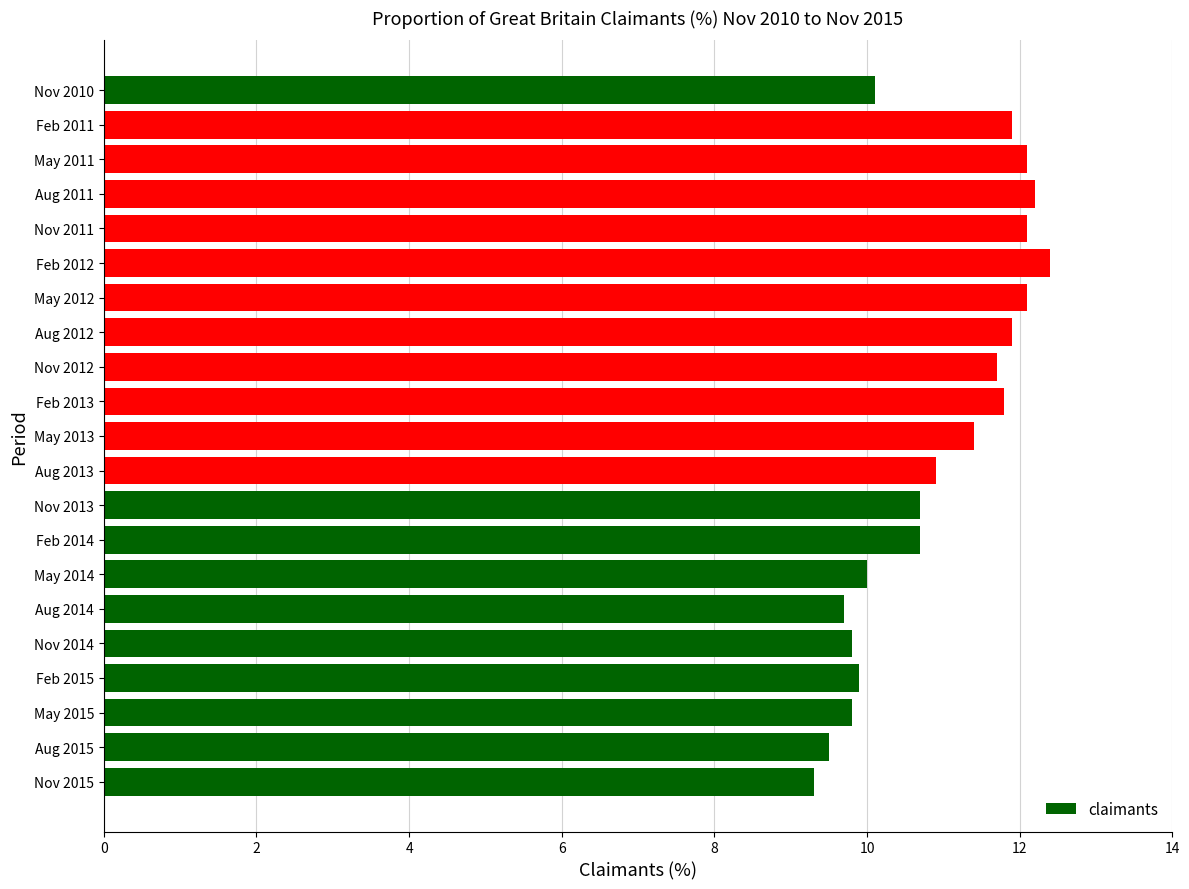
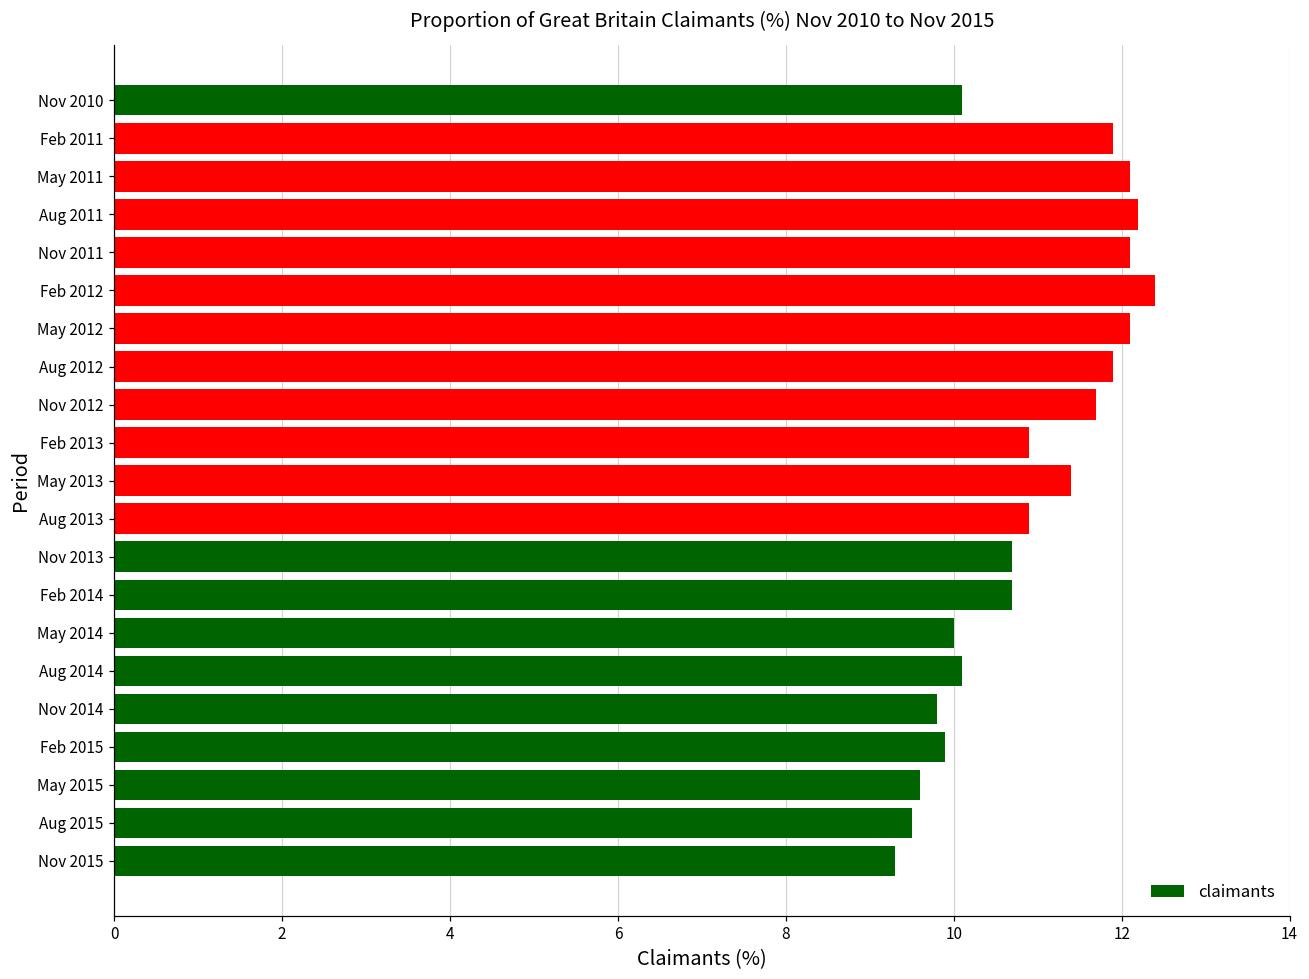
  {
    "Nov 2010": 10.1,
    "Feb 2011": 11.9,
    "May 2011": 12.1,
    "Aug 2011": 12.2,
    "Nov 2011": 12.1,
    "Feb 2012": 12.4,
    "May 2012": 12.1,
    "Aug 2012": 11.9,
    "Nov 2012": 11.7,
-   "Feb 2013": 11.8,
+   "Feb 2013": 10.9,
    "May 2013": 11.4,
    "Aug 2013": 10.9,
    "Nov 2013": 10.7,
    "Feb 2014": 10.7,
    "May 2014": 10.0,
-   "Aug 2014": 9.7,
+   "Aug 2014": 10.1,
    "Nov 2014": 9.8,
    "Feb 2015": 9.9,
-   "May 2015": 9.8,
+   "May 2015": 9.6,
    "Aug 2015": 9.5,
    "Nov 2015": 9.3
  }
